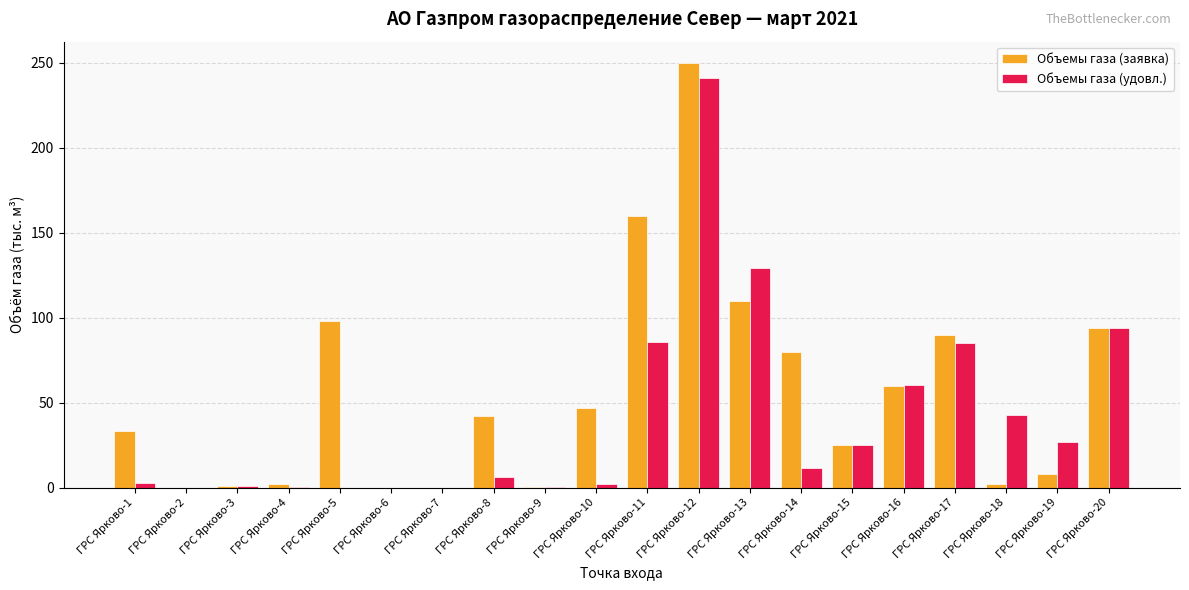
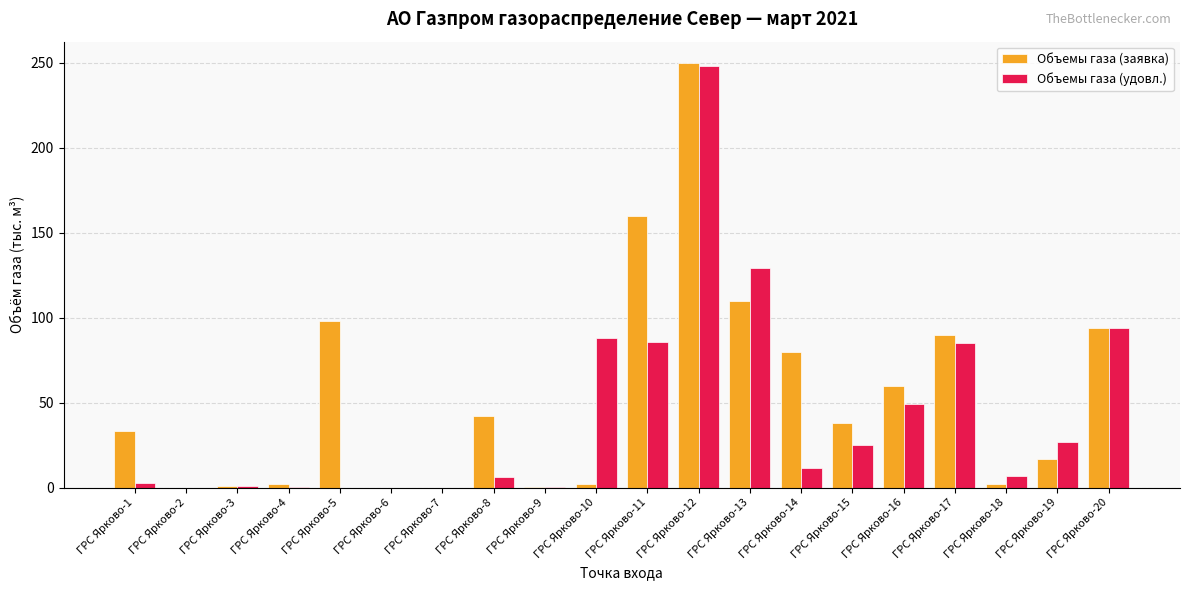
  {
    "Объемы газа (заявка)": {
      "ГРС Ярково-1": 33,
      "ГРС Ярково-4": 2,
      "ГРС Ярково-5": 98,
      "ГРС Ярково-8": 42,
-     "ГРС Ярково-10": 47,
+     "ГРС Ярково-10": 2,
      "ГРС Ярково-11": 160,
      "ГРС Ярково-12": 250,
      "ГРС Ярково-13": 110,
      "ГРС Ярково-14": 80,
-     "ГРС Ярково-15": 25,
+     "ГРС Ярково-15": 38,
      "ГРС Ярково-16": 60,
      "ГРС Ярково-17": 90,
      "ГРС Ярково-18": 2,
-     "ГРС Ярково-19": 8,
+     "ГРС Ярково-19": 17,
      "ГРС Ярково-20": 94
    },
    "Объемы газа (удовл.)": {
      "ГРС Ярково-1": 3,
      "ГРС Ярково-5": 0,
      "ГРС Ярково-8": 7,
-     "ГРС Ярково-10": 2,
+     "ГРС Ярково-10": 88,
      "ГРС Ярково-11": 86,
-     "ГРС Ярково-12": 241,
+     "ГРС Ярково-12": 248,
      "ГРС Ярково-13": 129,
      "ГРС Ярково-14": 12,
      "ГРС Ярково-15": 25,
-     "ГРС Ярково-16": 60,
+     "ГРС Ярково-16": 49,
      "ГРС Ярково-17": 85,
-     "ГРС Ярково-18": 43,
+     "ГРС Ярково-18": 7,
      "ГРС Ярково-19": 27,
      "ГРС Ярково-20": 94
    }
  }
